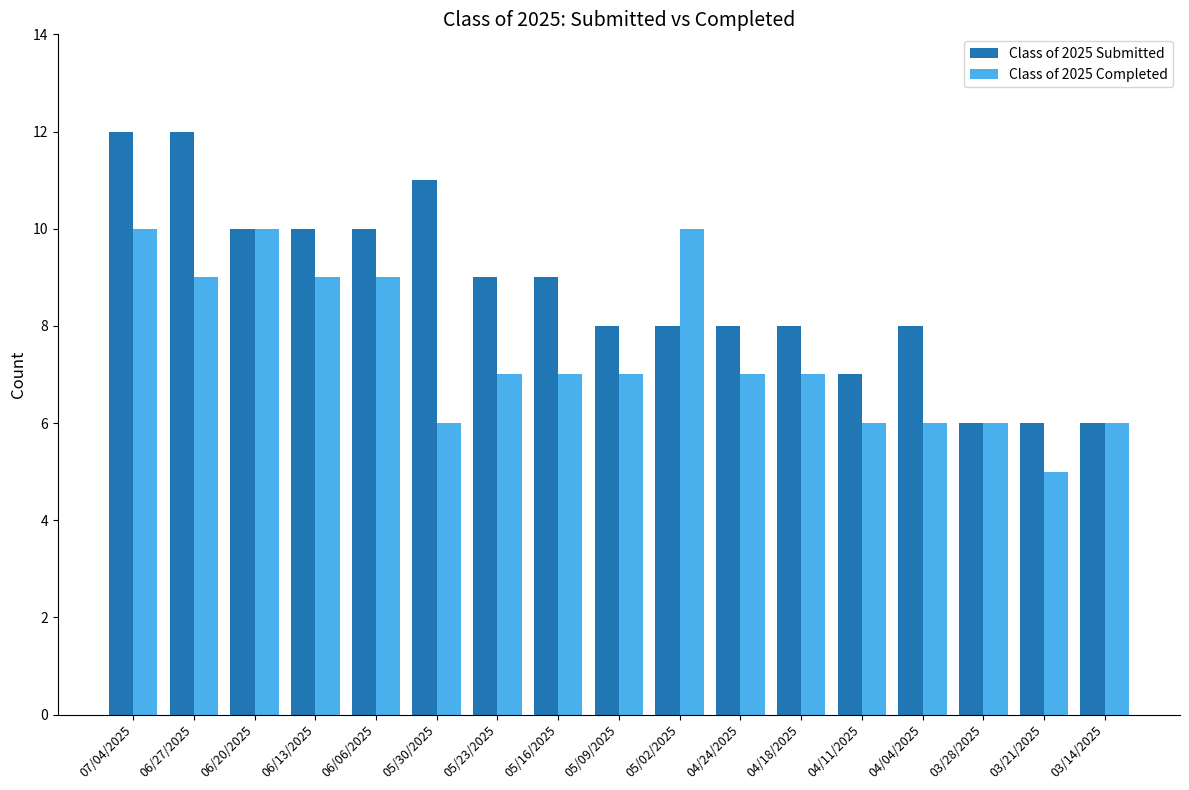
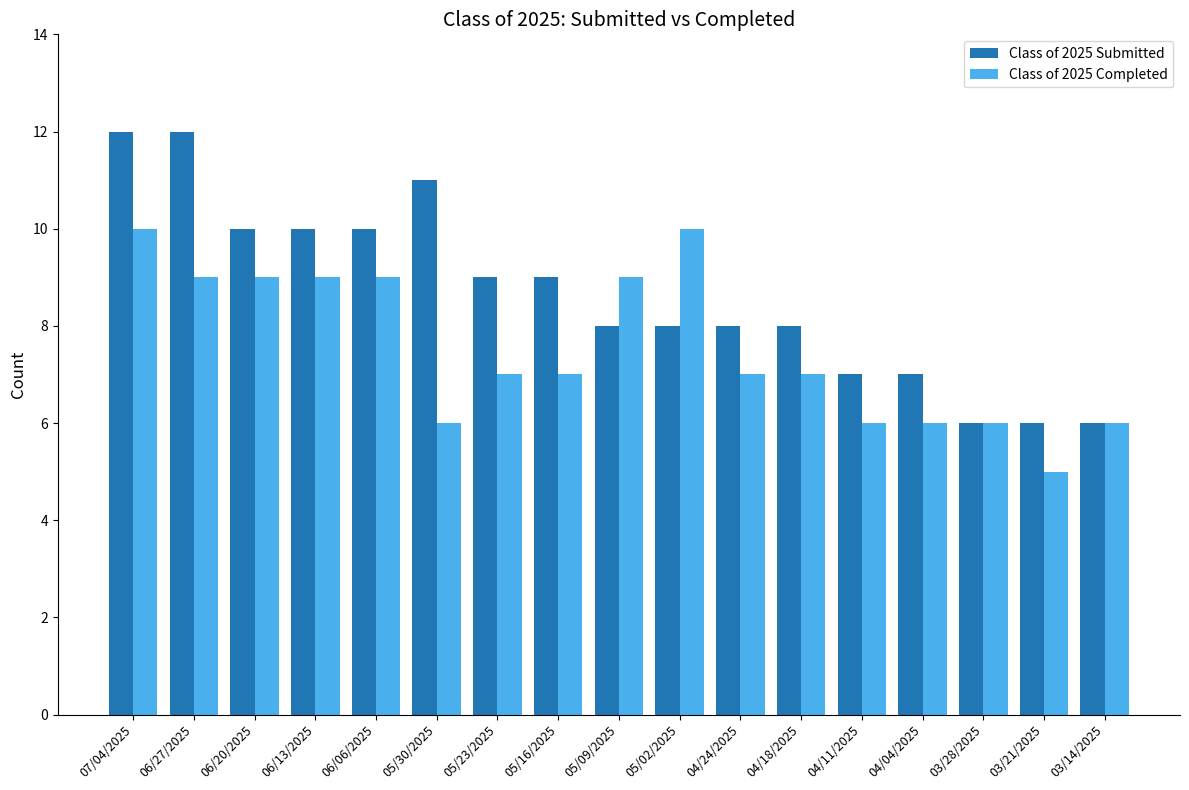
  {
    "Class of 2025 Submitted": {
      "07/04/2025": 12,
      "06/27/2025": 12,
      "06/20/2025": 10,
      "06/13/2025": 10,
      "06/06/2025": 10,
      "05/30/2025": 11,
      "05/23/2025": 9,
      "05/16/2025": 9,
      "05/09/2025": 8,
      "05/02/2025": 8,
      "04/24/2025": 8,
      "04/18/2025": 8,
      "04/11/2025": 7,
-     "04/04/2025": 8,
+     "04/04/2025": 7,
      "03/28/2025": 6,
      "03/21/2025": 6,
      "03/14/2025": 6
    },
    "Class of 2025 Completed": {
      "07/04/2025": 10,
      "06/27/2025": 9,
-     "06/20/2025": 10,
+     "06/20/2025": 9,
      "06/13/2025": 9,
      "06/06/2025": 9,
      "05/30/2025": 6,
      "05/23/2025": 7,
      "05/16/2025": 7,
-     "05/09/2025": 7,
+     "05/09/2025": 9,
      "05/02/2025": 10,
      "04/24/2025": 7,
      "04/18/2025": 7,
      "04/11/2025": 6,
      "04/04/2025": 6,
      "03/28/2025": 6,
      "03/21/2025": 5,
      "03/14/2025": 6
    }
  }
